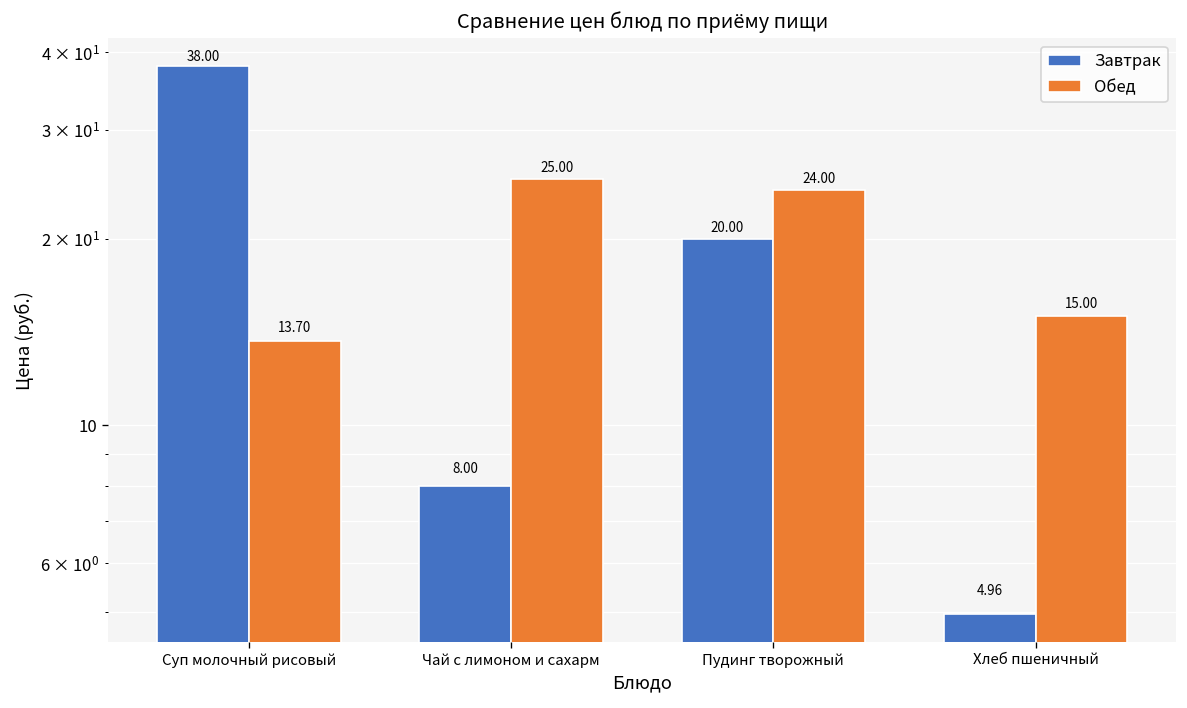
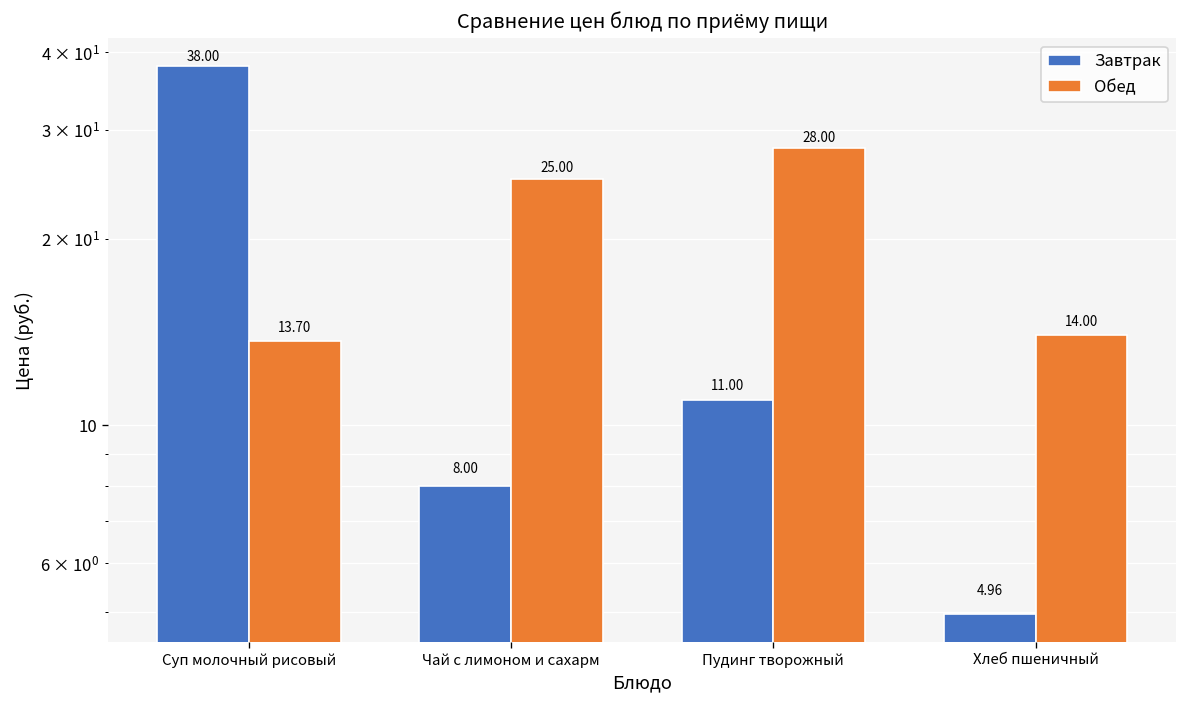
  {
    "Завтрак": {
      "Суп молочный рисовый": 38.00,
      "Чай с лимоном и сахарм": 8.00,
-     "Пудинг творожный": 20.00,
+     "Пудинг творожный": 11.00,
      "Хлеб пшеничный": 4.96
    },
    "Обед": {
      "Суп молочный рисовый": 13.70,
      "Чай с лимоном и сахарм": 25.00,
-     "Пудинг творожный": 24.00,
-     "Хлеб пшеничный": 15.00
+     "Пудинг творожный": 28.00,
+     "Хлеб пшеничный": 14.00
    }
  }
